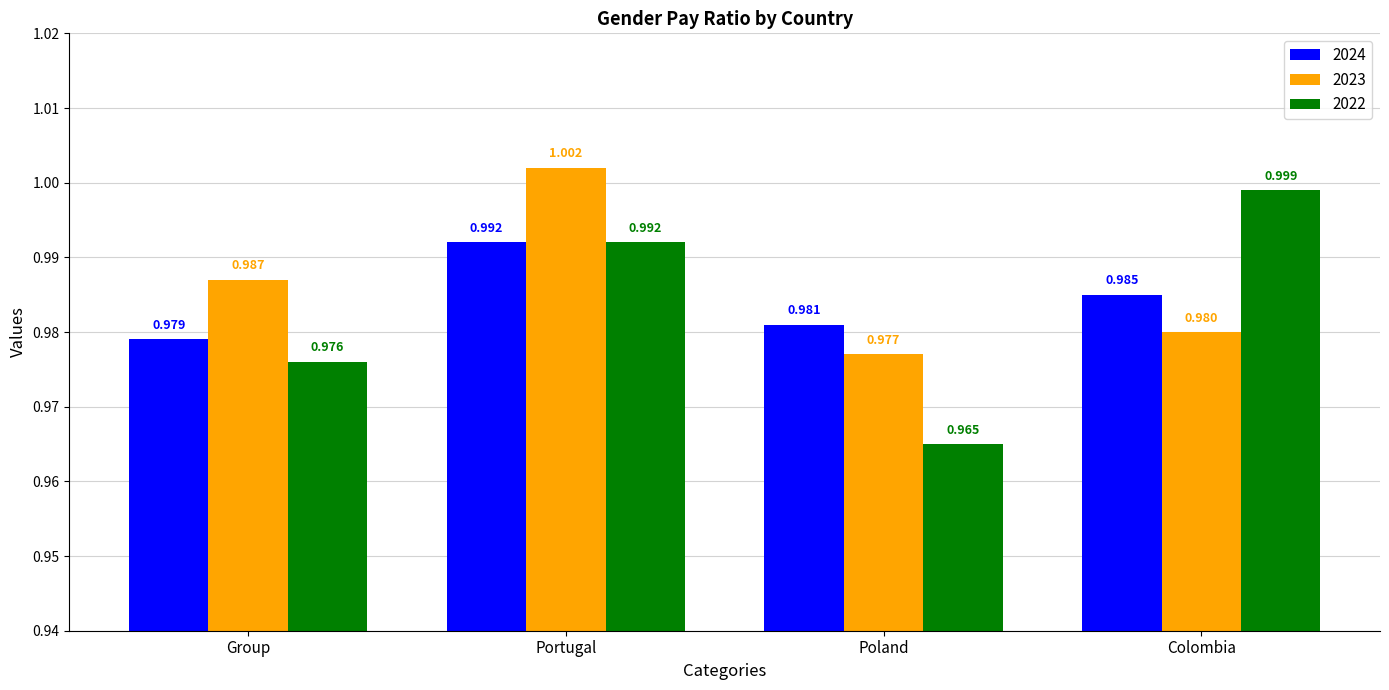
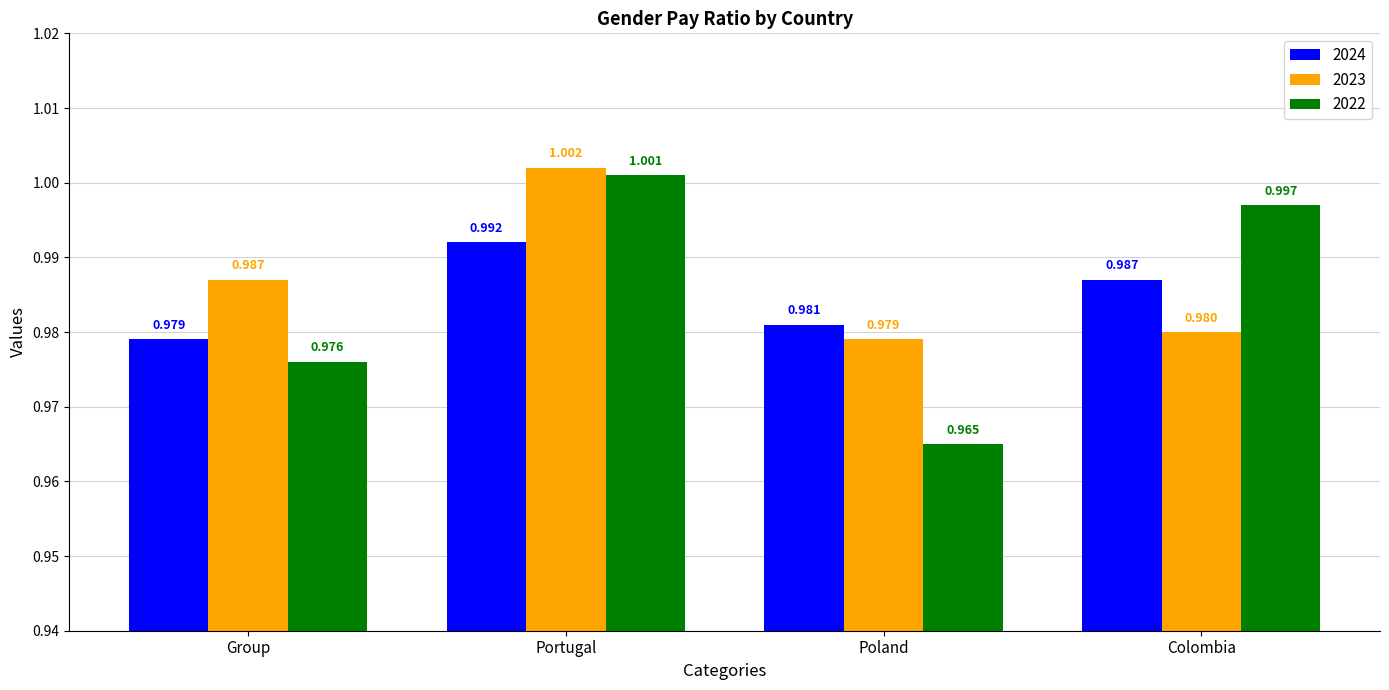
  {
    "2024": {
      "Group": 0.979,
      "Portugal": 0.992,
      "Poland": 0.981,
-     "Colombia": 0.985
+     "Colombia": 0.987
    },
    "2023": {
      "Group": 0.987,
      "Portugal": 1.002,
-     "Poland": 0.977,
+     "Poland": 0.979,
      "Colombia": 0.980
    },
    "2022": {
      "Group": 0.976,
-     "Portugal": 0.992,
+     "Portugal": 1.001,
      "Poland": 0.965,
-     "Colombia": 0.999
+     "Colombia": 0.997
    }
  }
